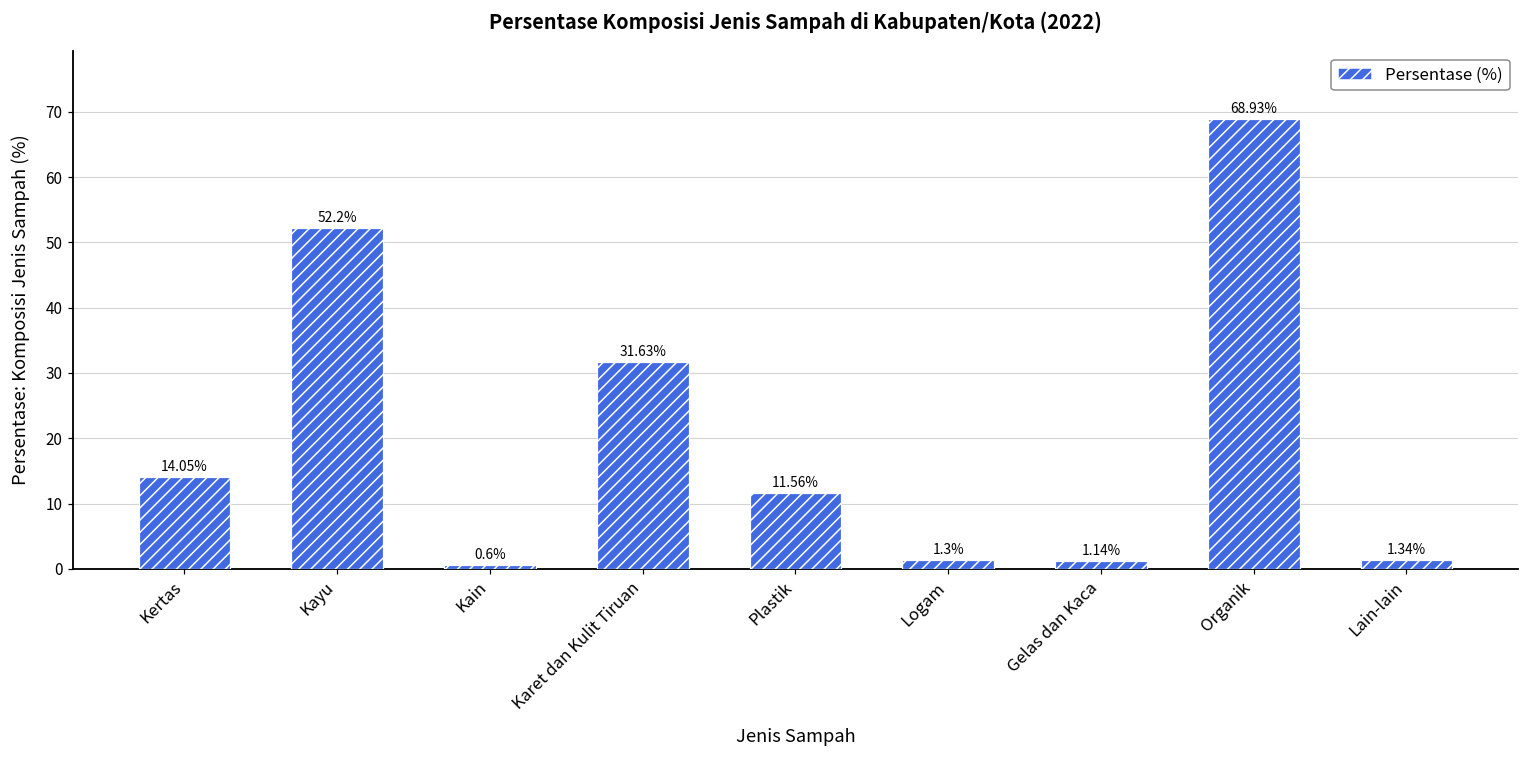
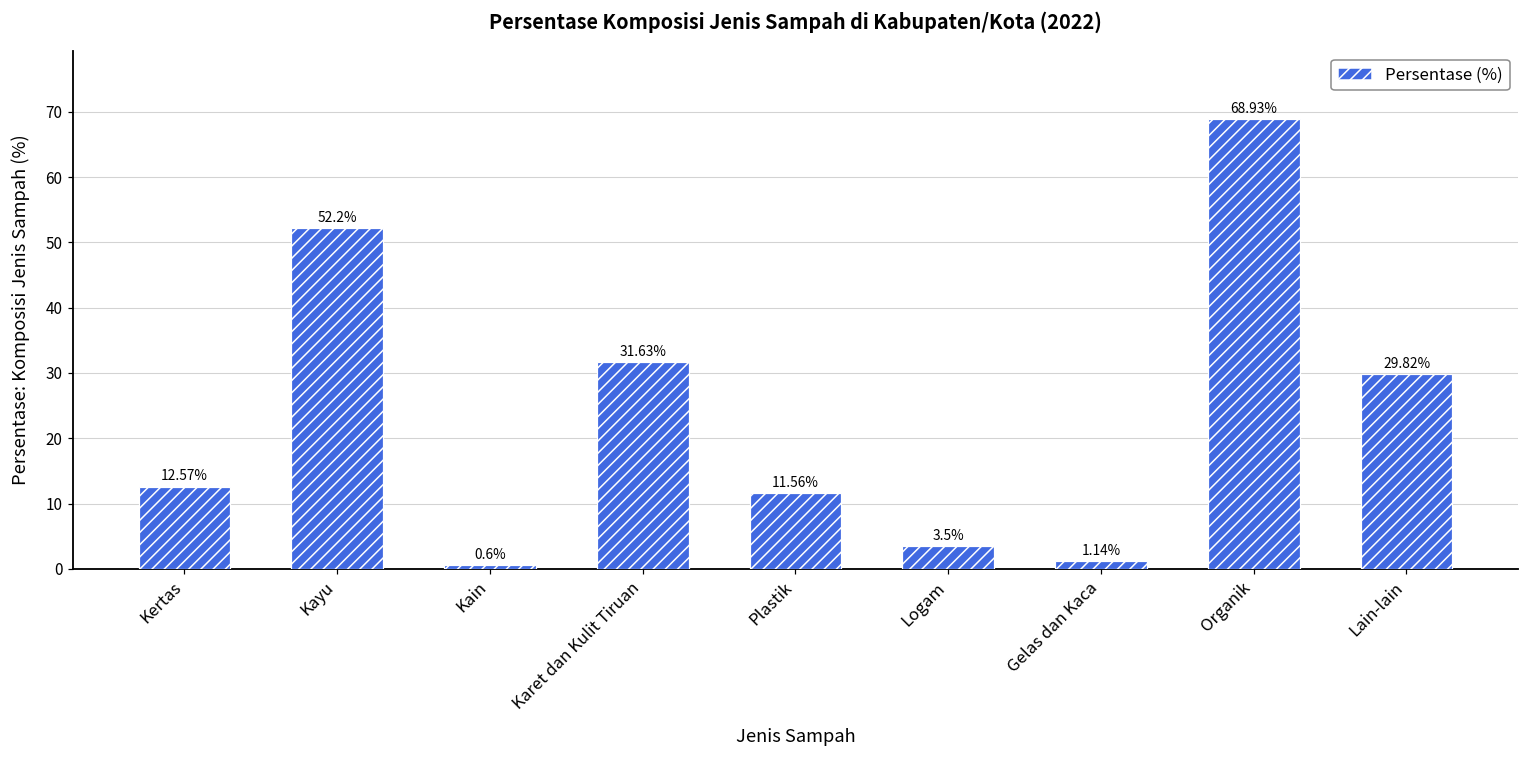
  {
-   "Kertas": "14.05%",
+   "Kertas": "12.57%",
    "Kayu": "52.2%",
    "Kain": "0.6%",
    "Karet dan Kulit Tiruan": "31.63%",
    "Plastik": "11.56%",
-   "Logam": "1.3%",
+   "Logam": "3.5%",
    "Gelas dan Kaca": "1.14%",
    "Organik": "68.93%",
-   "Lain-lain": "1.34%"
+   "Lain-lain": "29.82%"
  }
